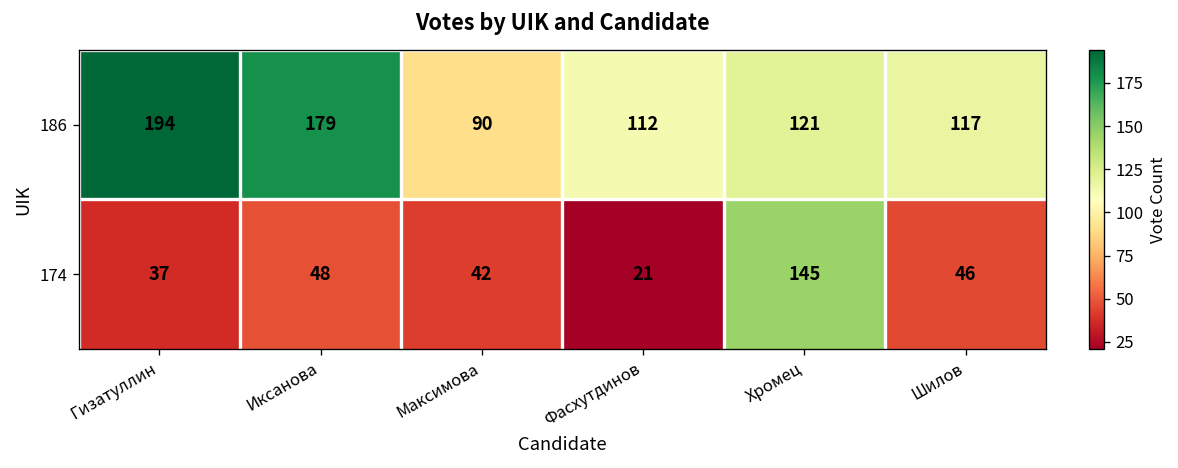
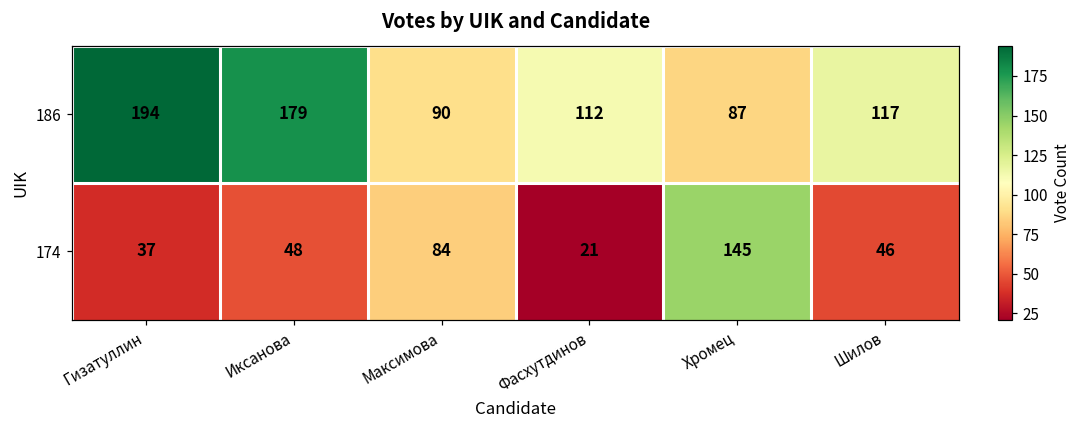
  {
    "186": {
      "Гизатуллин": 194,
      "Иксанова": 179,
      "Максимова": 90,
      "Фасхутдинов": 112,
-     "Хромец": 121,
+     "Хромец": 87,
      "Шилов": 117
    },
    "174": {
      "Гизатуллин": 37,
      "Иксанова": 48,
-     "Максимова": 42,
+     "Максимова": 84,
      "Фасхутдинов": 21,
      "Хромец": 145,
      "Шилов": 46
    }
  }
